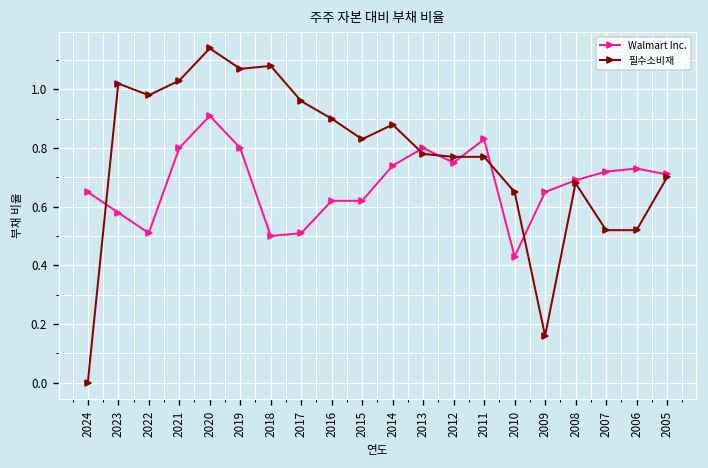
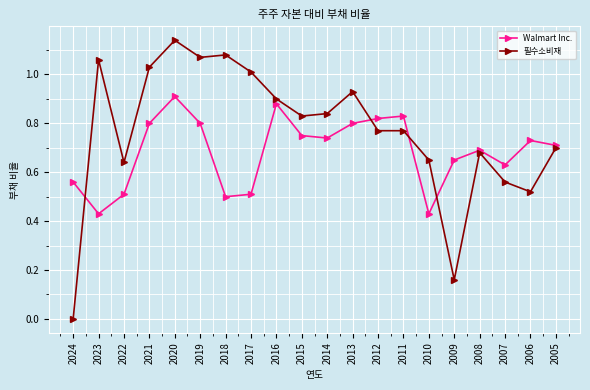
  {
    "Walmart Inc.": {
-     "2024": 0.65,
-     "2023": 0.58,
+     "2024": 0.56,
+     "2023": 0.43,
      "2022": 0.51,
      "2021": 0.80,
      "2020": 0.91,
      "2019": 0.80,
      "2018": 0.50,
      "2017": 0.51,
-     "2016": 0.62,
-     "2015": 0.62,
+     "2016": 0.88,
+     "2015": 0.75,
      "2014": 0.74,
      "2013": 0.80,
-     "2012": 0.75,
+     "2012": 0.82,
      "2011": 0.83,
      "2010": 0.43,
      "2009": 0.65,
-     "2007": 0.72,
+     "2007": 0.63,
      "2006": 0.73
    },
    "필수소비재": {
      "2024": 0.00,
-     "2023": 1.02,
-     "2022": 0.98,
+     "2023": 1.06,
+     "2022": 0.64,
      "2021": 1.03,
      "2020": 1.14,
      "2019": 1.07,
      "2018": 1.08,
-     "2017": 0.96,
+     "2017": 1.01,
      "2016": 0.90,
      "2015": 0.83,
-     "2014": 0.88,
-     "2013": 0.78,
+     "2014": 0.84,
+     "2013": 0.93,
      "2012": 0.77,
      "2011": 0.77,
      "2010": 0.65,
      "2009": 0.16,
-     "2007": 0.52,
+     "2007": 0.56,
      "2006": 0.52
    }
  }
